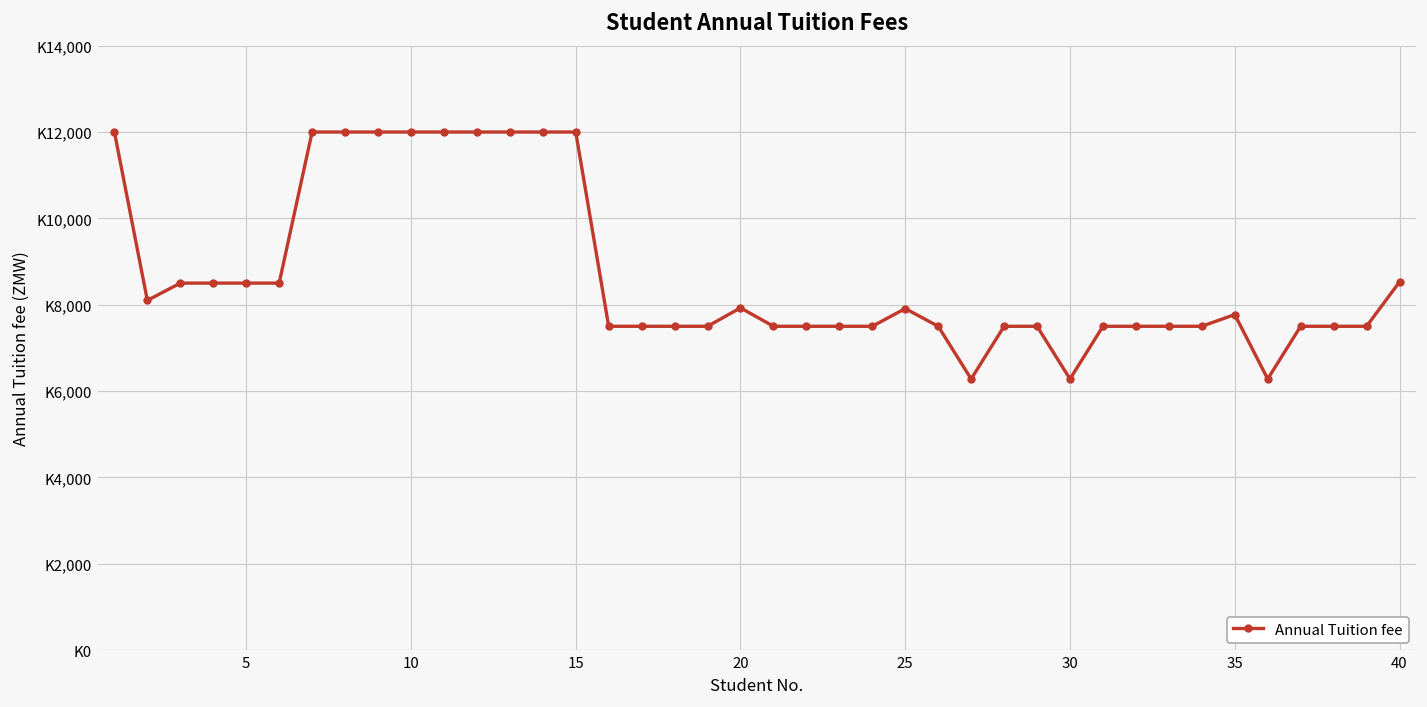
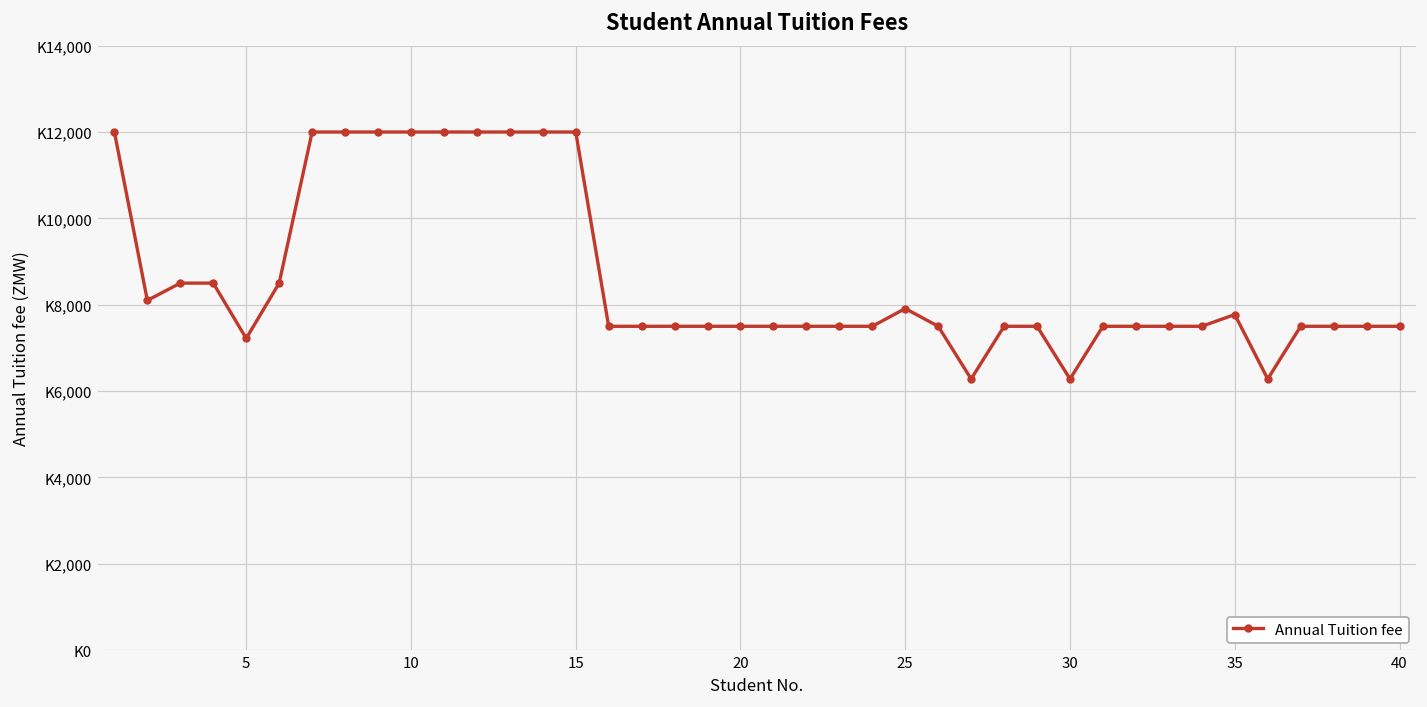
  {
-   "5": "K8,500",
+   "5": "K7,200",
    "10": "K12,000",
    "15": "K12,000",
-   "20": "K7,900",
+   "20": "K7,500",
    "25": "K7,900",
    "30": "K6,300",
    "35": "K7,800",
-   "40": "K8,500"
+   "40": "K7,500"
  }
